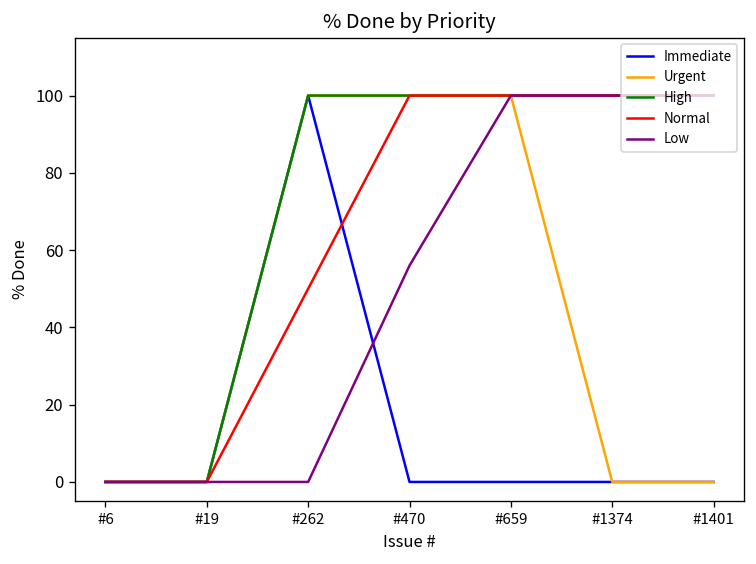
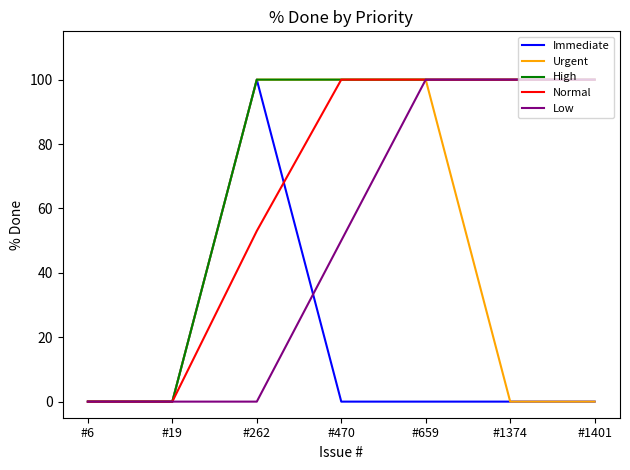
  {
    "Immediate": {
      "#470": 0,
      "#659": 0
    },
    "Normal": {
-     "#262": 50
+     "#262": 53
    },
    "Low": {
      "#262": 0,
-     "#470": 56
+     "#470": 50
    }
  }
